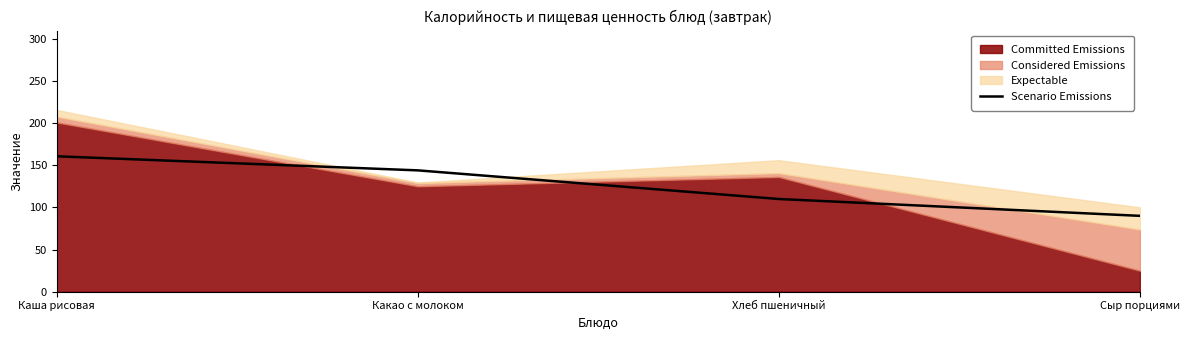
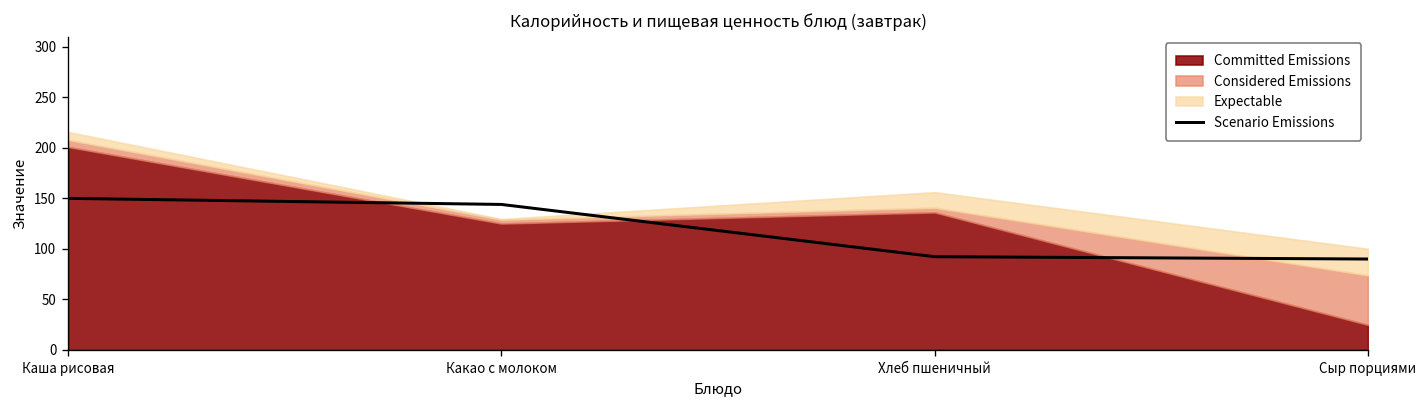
  {
    "Scenario Emissions": {
-     "Каша рисовая": 160,
+     "Каша рисовая": 150,
      "Какао с молоком": 140,
-     "Хлеб пшеничный": 110,
+     "Хлеб пшеничный": 90,
      "Сыр порциями": 90
    },
    "Committed Emissions": {
      "Каша рисовая": 200,
      "Какао с молоком": 130,
      "Хлеб пшеничный": 140,
      "Сыр порциями": 20
    },
    "Considered Emissions": {
      "Каша рисовая": 10,
      "Хлеб пшеничный": 0,
      "Сыр порциями": 50
    },
    "Expectable": {
      "Каша рисовая": 10,
      "Хлеб пшеничный": 20,
      "Сыр порциями": 30
    }
  }
